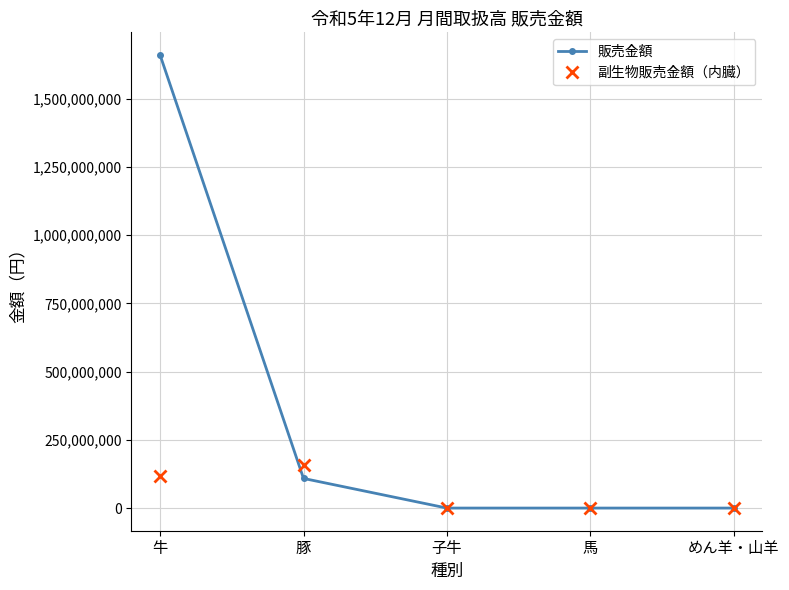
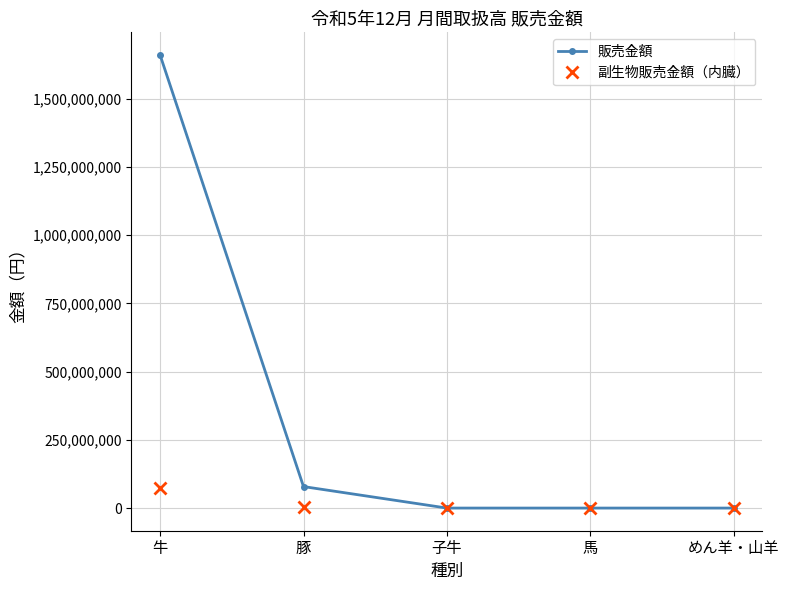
  {
    "販売金額": {
      "牛": "1,660,000,000",
-     "豚": "110,000,000"
+     "豚": "80,000,000"
    },
    "副生物販売金額（内臓）": {
-     "牛": "120,000,000",
-     "豚": "160,000,000"
+     "牛": "70,000,000",
+     "豚": "0"
    }
  }
